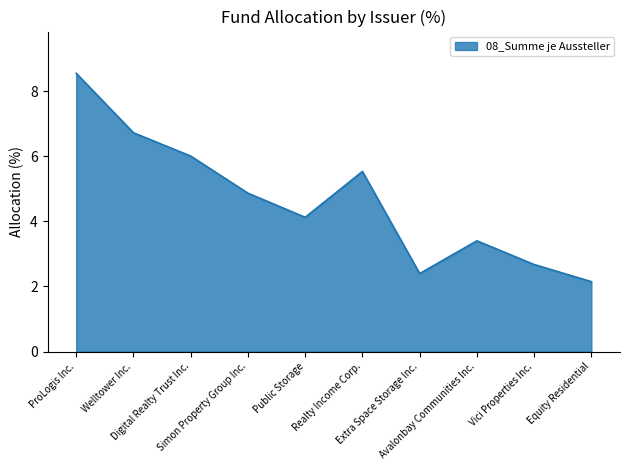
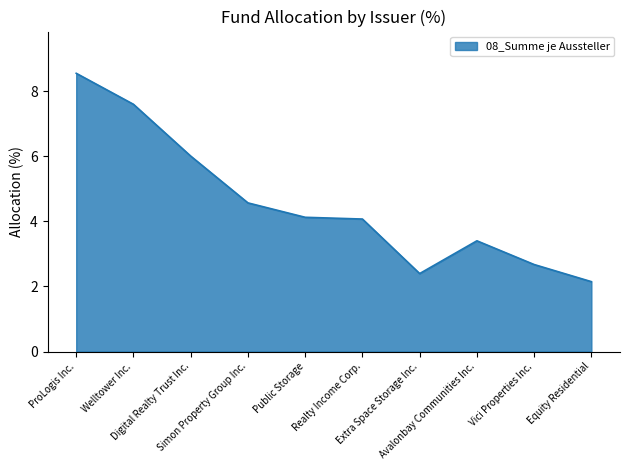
  {
    "ProLogis Inc.": 8.5,
-   "Welltower Inc.": 6.7,
+   "Welltower Inc.": 7.6,
    "Digital Realty Trust Inc.": 6.0,
-   "Simon Property Group Inc.": 4.9,
+   "Simon Property Group Inc.": 4.6,
    "Public Storage": 4.1,
-   "Realty Income Corp.": 5.5,
+   "Realty Income Corp.": 4.1,
    "Extra Space Storage Inc.": 2.4,
    "Avalonbay Communities Inc.": 3.4,
    "Vici Properties Inc.": 2.7,
    "Equity Residential": 2.1
  }
